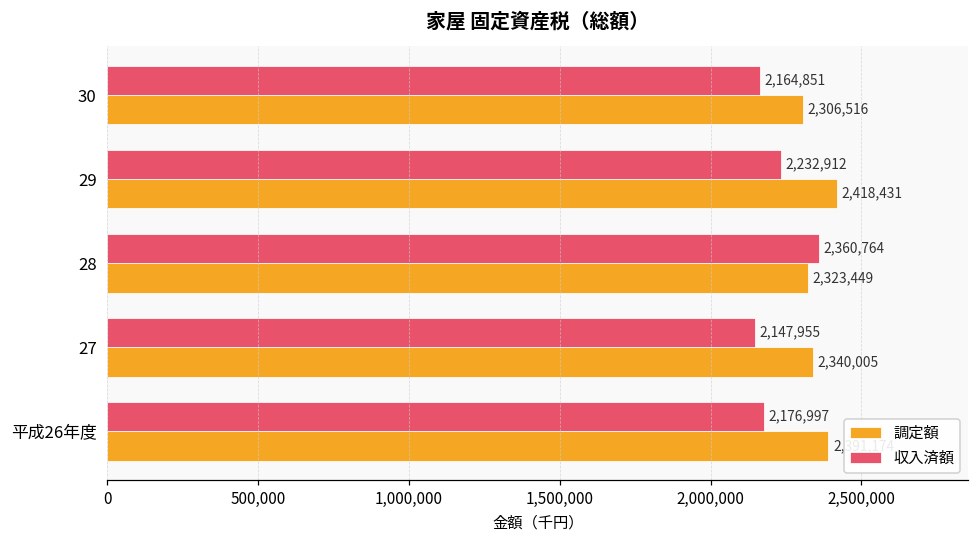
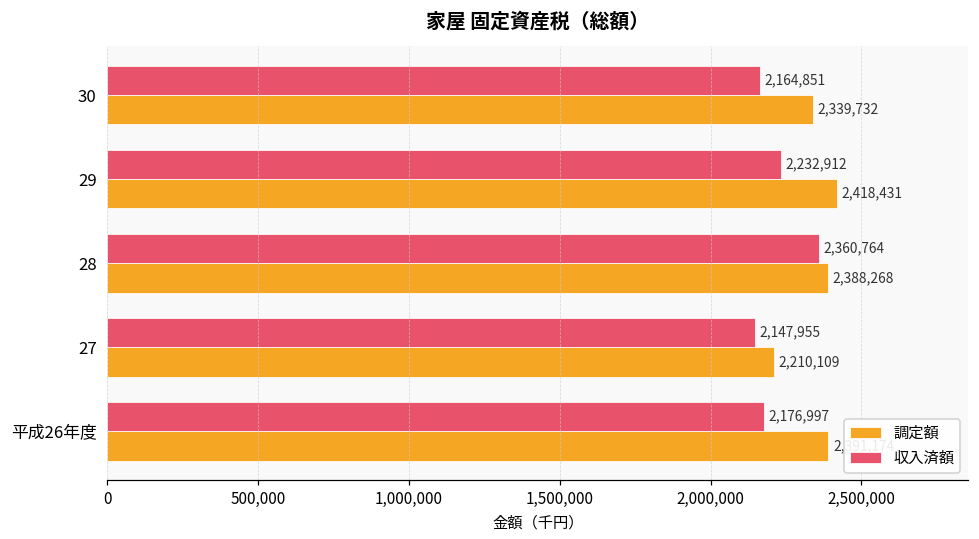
  {
    "調定額": {
-     "30": "2,306,516",
+     "30": "2,339,732",
      "29": "2,418,431",
-     "28": "2,323,449",
-     "27": "2,340,005"
+     "28": "2,388,268",
+     "27": "2,210,109"
    },
    "収入済額": {
      "30": "2,164,851",
      "29": "2,232,912",
      "28": "2,360,764",
      "27": "2,147,955",
      "平成26年度": "2,176,997"
    }
  }
